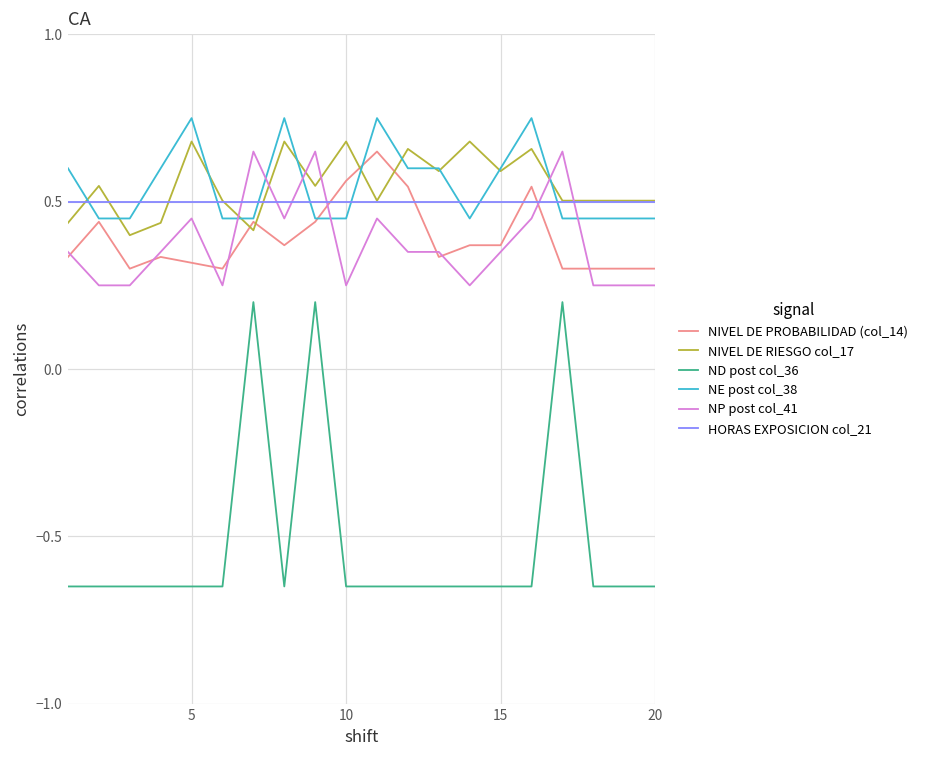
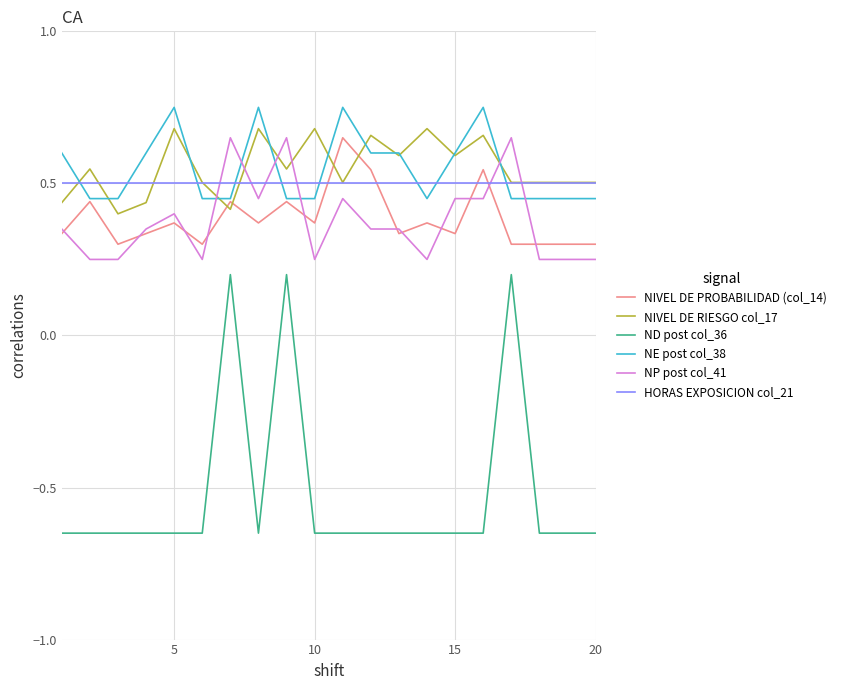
  {
    "NIVEL DE PROBABILIDAD (col_14)": {
-     "5": 0.32,
-     "10": 0.56,
-     "15": 0.37,
+     "5": 0.37,
+     "10": 0.37,
+     "15": 0.33,
      "20": 0.30
    },
    "NIVEL DE RIESGO col_17": {
      "5": 0.68,
      "10": 0.68
    },
    "ND post col_36": {
      "5": -0.65,
      "10": -0.65,
      "15": -0.65,
      "20": -0.65
    },
    "NE post col_38": {
      "5": 0.75,
      "10": 0.45,
      "20": 0.45
    },
    "NP post col_41": {
-     "5": 0.45,
+     "5": 0.40,
      "10": 0.25,
-     "15": 0.35,
+     "15": 0.45,
      "20": 0.25
    },
    "HORAS EXPOSICION col_21": {
      "5": 0.50,
      "10": 0.50,
      "15": 0.50
    }
  }
